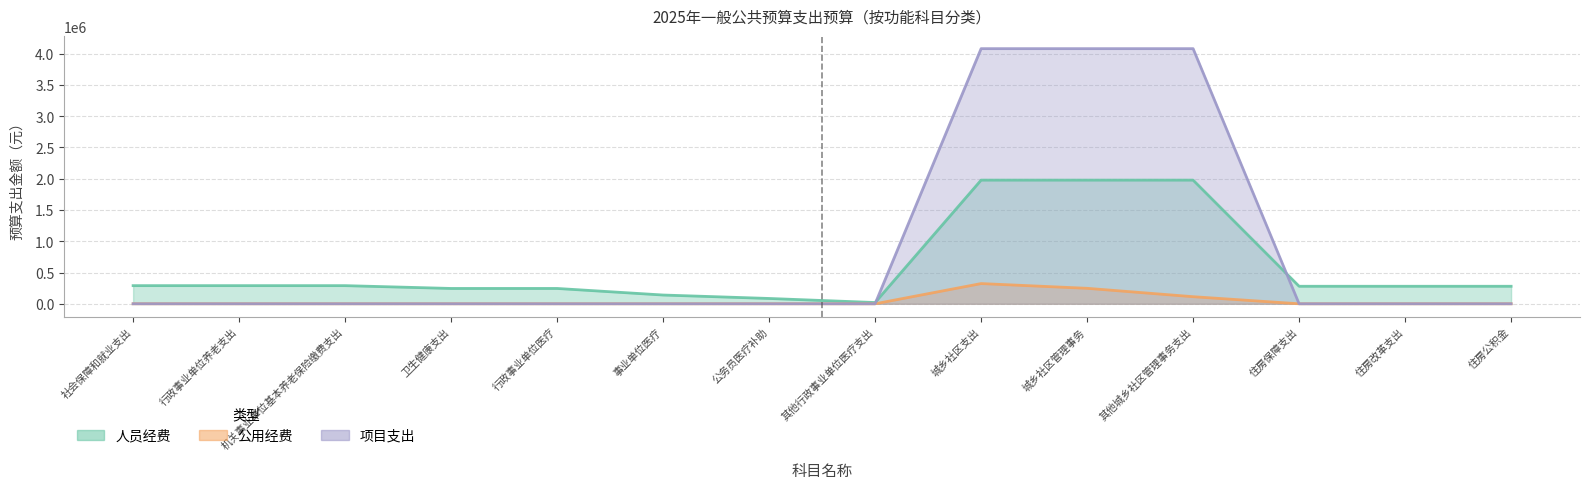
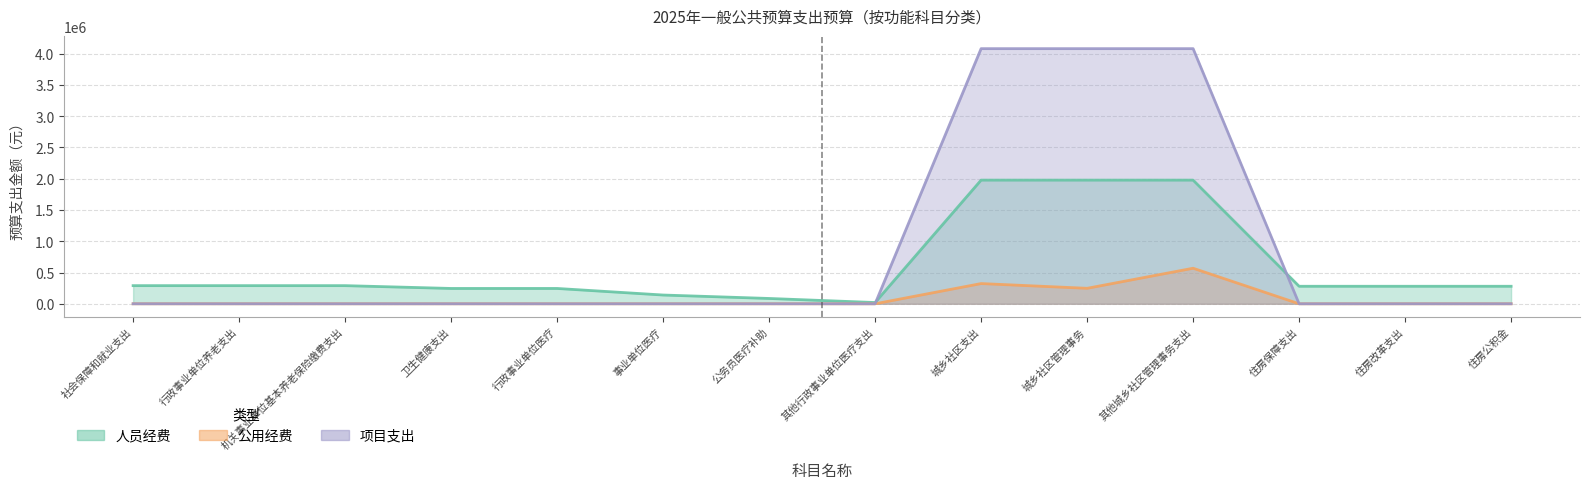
  {
    "公用经费": {
      "城乡社区支出": 300000,
      "城乡社区管理事务": 200000,
-     "其他城乡社区管理事务支出": 100000
+     "其他城乡社区管理事务支出": 600000
    }
  }
